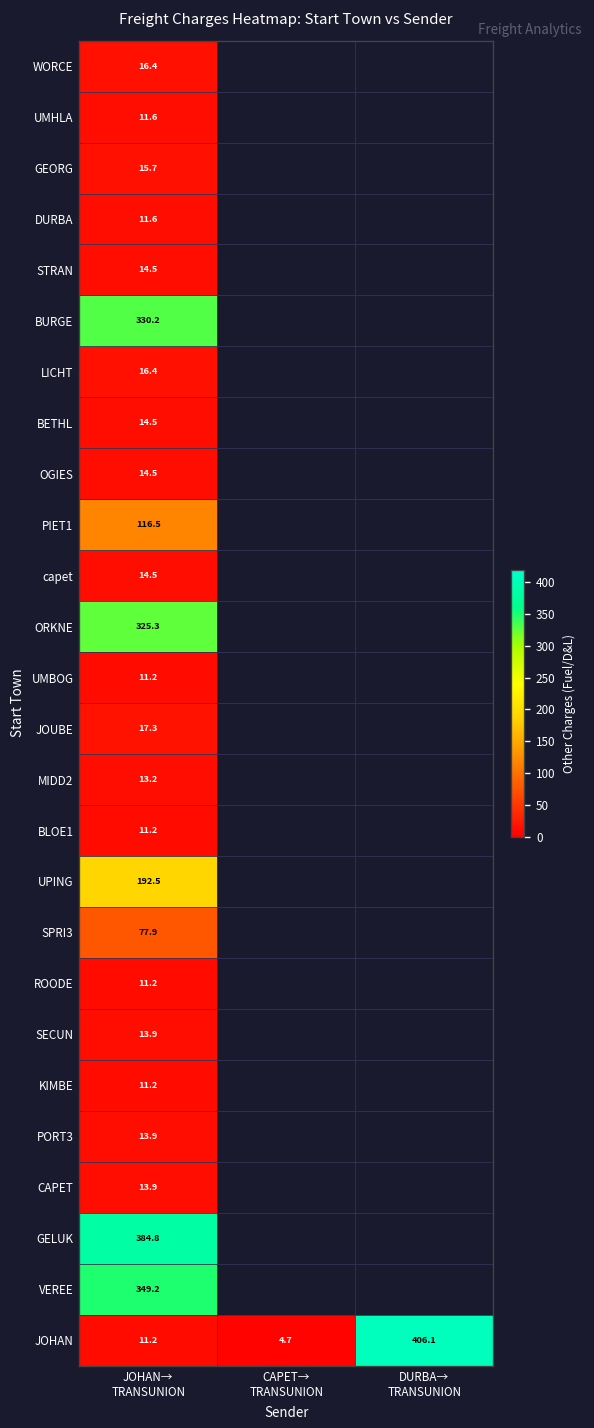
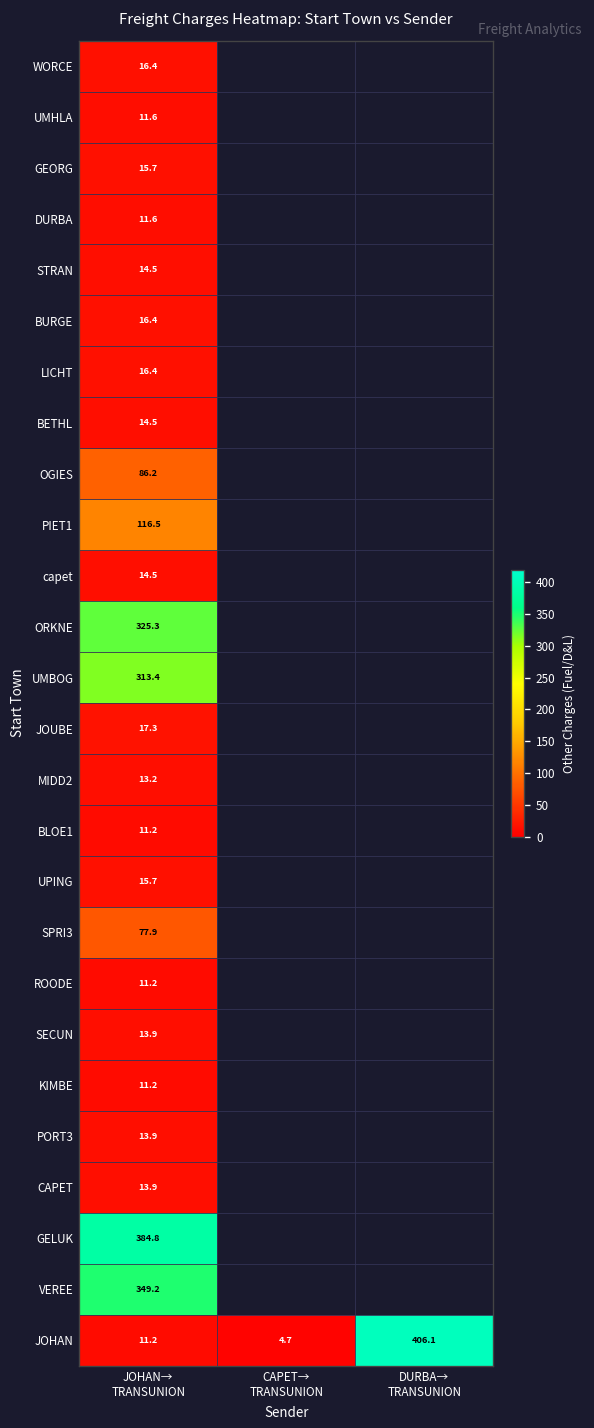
  {
    "WORCE": {
      "JOHAN→ TRANSUNION": 16.4
    },
    "UMHLA": {
      "JOHAN→ TRANSUNION": 11.6
    },
    "GEORG": {
      "JOHAN→ TRANSUNION": 15.7
    },
    "DURBA": {
      "JOHAN→ TRANSUNION": 11.6
    },
    "STRAN": {
      "JOHAN→ TRANSUNION": 14.5
    },
    "BURGE": {
-     "JOHAN→ TRANSUNION": 330.2
+     "JOHAN→ TRANSUNION": 16.4
    },
    "LICHT": {
      "JOHAN→ TRANSUNION": 16.4
    },
    "BETHL": {
      "JOHAN→ TRANSUNION": 14.5
    },
    "OGIES": {
-     "JOHAN→ TRANSUNION": 14.5
+     "JOHAN→ TRANSUNION": 86.2
    },
    "PIET1": {
      "JOHAN→ TRANSUNION": 116.5
    },
    "capet": {
      "JOHAN→ TRANSUNION": 14.5
    },
    "ORKNE": {
      "JOHAN→ TRANSUNION": 325.3
    },
    "UMBOG": {
-     "JOHAN→ TRANSUNION": 11.2
+     "JOHAN→ TRANSUNION": 313.4
    },
    "JOUBE": {
      "JOHAN→ TRANSUNION": 17.3
    },
    "MIDD2": {
      "JOHAN→ TRANSUNION": 13.2
    },
    "BLOE1": {
      "JOHAN→ TRANSUNION": 11.2
    },
    "UPING": {
-     "JOHAN→ TRANSUNION": 192.5
+     "JOHAN→ TRANSUNION": 15.7
    },
    "SPRI3": {
      "JOHAN→ TRANSUNION": 77.9
    },
    "ROODE": {
      "JOHAN→ TRANSUNION": 11.2
    },
    "SECUN": {
      "JOHAN→ TRANSUNION": 13.9
    },
    "KIMBE": {
      "JOHAN→ TRANSUNION": 11.2
    },
    "PORT3": {
      "JOHAN→ TRANSUNION": 13.9
    },
    "CAPET": {
      "JOHAN→ TRANSUNION": 13.9
    },
    "GELUK": {
      "JOHAN→ TRANSUNION": 384.8
    },
    "VEREE": {
      "JOHAN→ TRANSUNION": 349.2
    },
    "JOHAN": {
      "JOHAN→ TRANSUNION": 11.2,
      "CAPET→ TRANSUNION": 4.7,
      "DURBA→ TRANSUNION": 406.1
    }
  }
